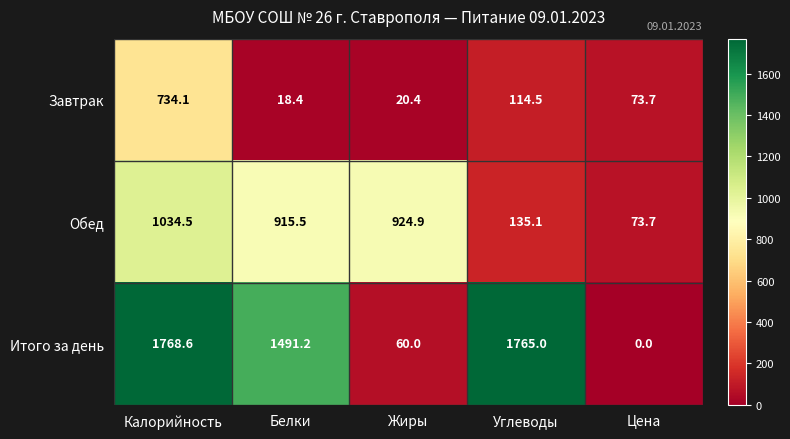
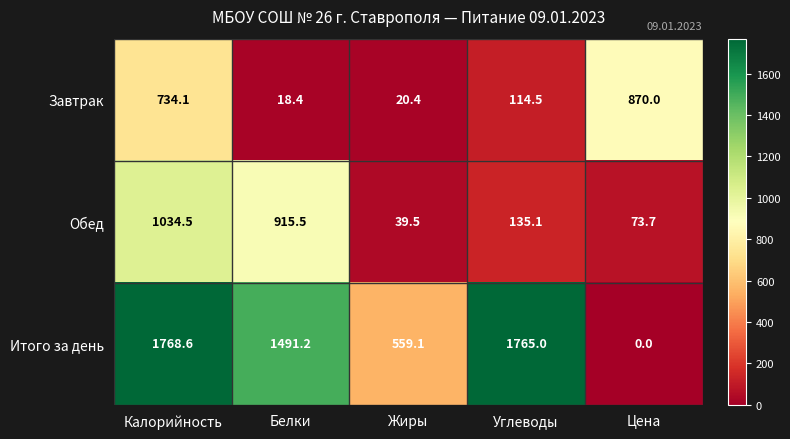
  {
    "Завтрак": {
      "Калорийность": 734.1,
      "Белки": 18.4,
      "Жиры": 20.4,
      "Углеводы": 114.5,
-     "Цена": 73.7
+     "Цена": 870.0
    },
    "Обед": {
      "Калорийность": 1034.5,
      "Белки": 915.5,
-     "Жиры": 924.9,
+     "Жиры": 39.5,
      "Углеводы": 135.1,
      "Цена": 73.7
    },
    "Итого за день": {
      "Калорийность": 1768.6,
      "Белки": 1491.2,
-     "Жиры": 60.0,
+     "Жиры": 559.1,
      "Углеводы": 1765.0,
      "Цена": 0.0
    }
  }
